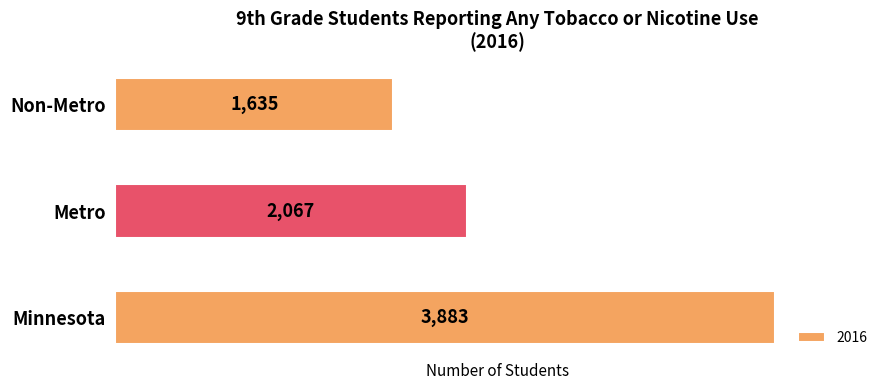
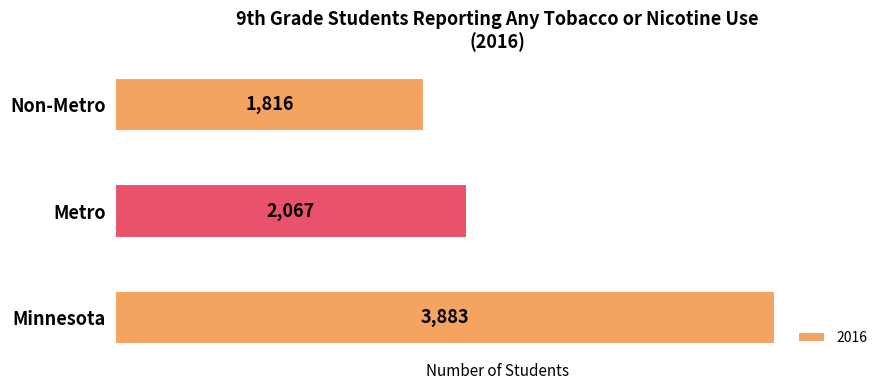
  {
-   "Non-Metro": "1,635",
+   "Non-Metro": "1,816",
    "Metro": "2,067",
    "Minnesota": "3,883"
  }
